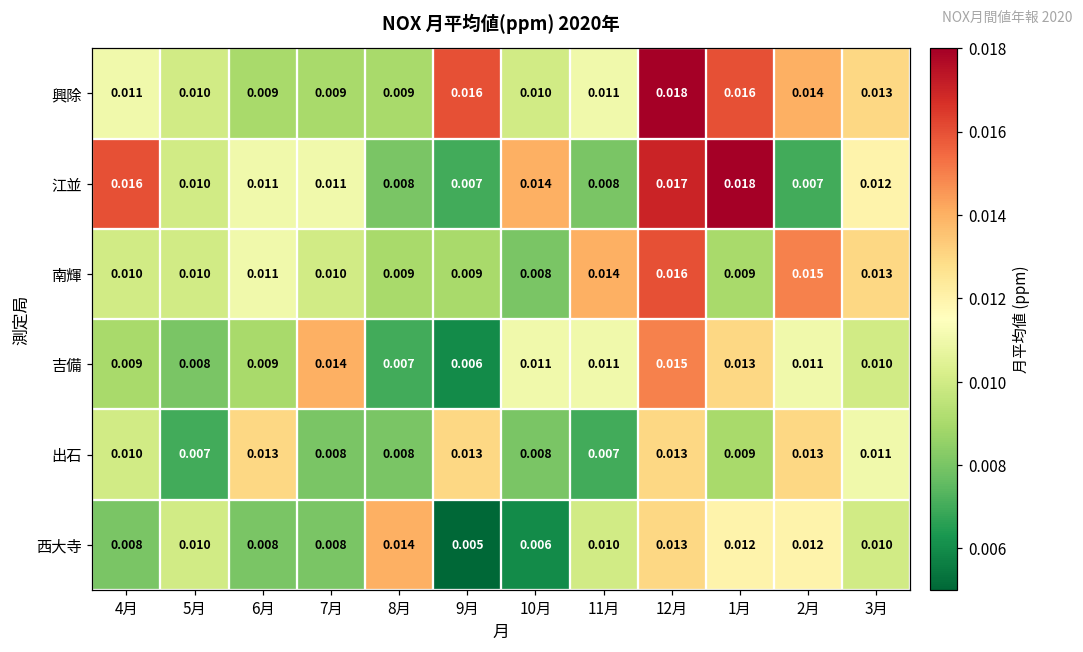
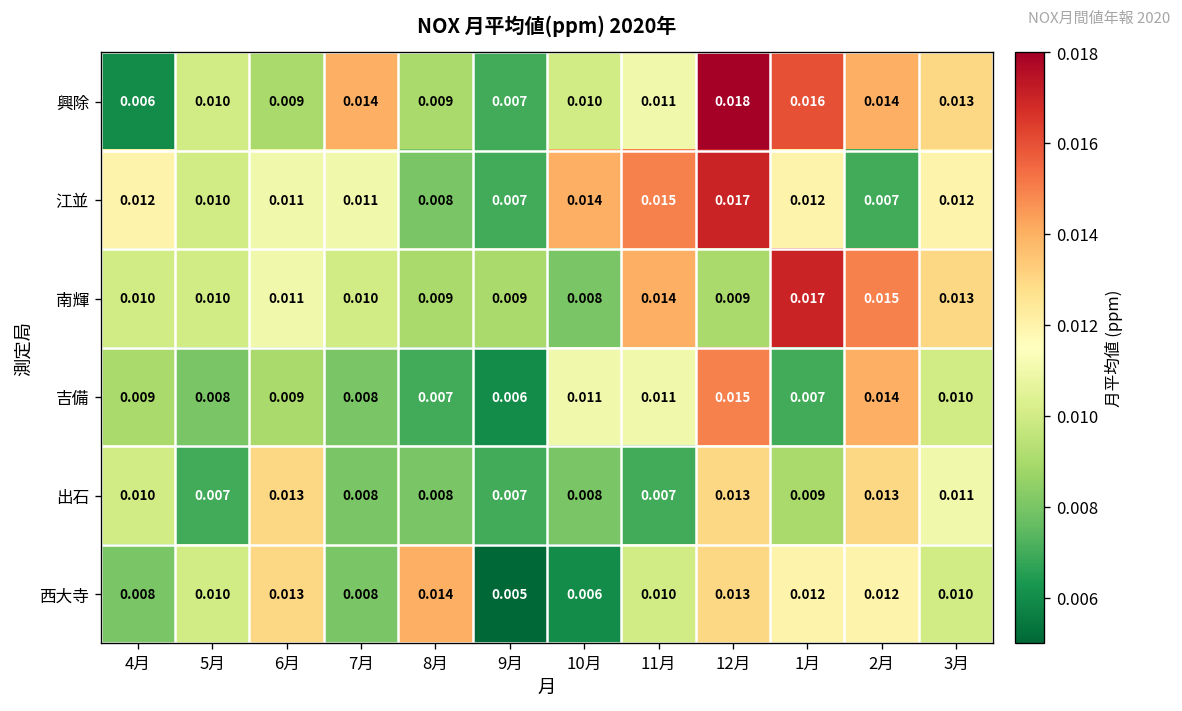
  {
    "興除": {
-     "4月": 0.011,
+     "4月": 0.006,
      "5月": 0.010,
      "6月": 0.009,
-     "7月": 0.009,
+     "7月": 0.014,
      "8月": 0.009,
-     "9月": 0.016,
+     "9月": 0.007,
      "10月": 0.010,
      "11月": 0.011,
      "12月": 0.018,
      "1月": 0.016,
      "2月": 0.014,
      "3月": 0.013
    },
    "江並": {
-     "4月": 0.016,
+     "4月": 0.012,
      "5月": 0.010,
      "6月": 0.011,
      "7月": 0.011,
      "8月": 0.008,
      "9月": 0.007,
      "10月": 0.014,
-     "11月": 0.008,
+     "11月": 0.015,
      "12月": 0.017,
-     "1月": 0.018,
+     "1月": 0.012,
      "2月": 0.007,
      "3月": 0.012
    },
    "南輝": {
      "4月": 0.010,
      "5月": 0.010,
      "6月": 0.011,
      "7月": 0.010,
      "8月": 0.009,
      "9月": 0.009,
      "10月": 0.008,
      "11月": 0.014,
-     "12月": 0.016,
-     "1月": 0.009,
+     "12月": 0.009,
+     "1月": 0.017,
      "2月": 0.015,
      "3月": 0.013
    },
    "吉備": {
      "4月": 0.009,
      "5月": 0.008,
      "6月": 0.009,
-     "7月": 0.014,
+     "7月": 0.008,
      "8月": 0.007,
      "9月": 0.006,
      "10月": 0.011,
      "11月": 0.011,
      "12月": 0.015,
-     "1月": 0.013,
-     "2月": 0.011,
+     "1月": 0.007,
+     "2月": 0.014,
      "3月": 0.010
    },
    "出石": {
      "4月": 0.010,
      "5月": 0.007,
      "6月": 0.013,
      "7月": 0.008,
      "8月": 0.008,
-     "9月": 0.013,
+     "9月": 0.007,
      "10月": 0.008,
      "11月": 0.007,
      "12月": 0.013,
      "1月": 0.009,
      "2月": 0.013,
      "3月": 0.011
    },
    "西大寺": {
      "4月": 0.008,
      "5月": 0.010,
-     "6月": 0.008,
+     "6月": 0.013,
      "7月": 0.008,
      "8月": 0.014,
      "9月": 0.005,
      "10月": 0.006,
      "11月": 0.010,
      "12月": 0.013,
      "1月": 0.012,
      "2月": 0.012,
      "3月": 0.010
    }
  }
